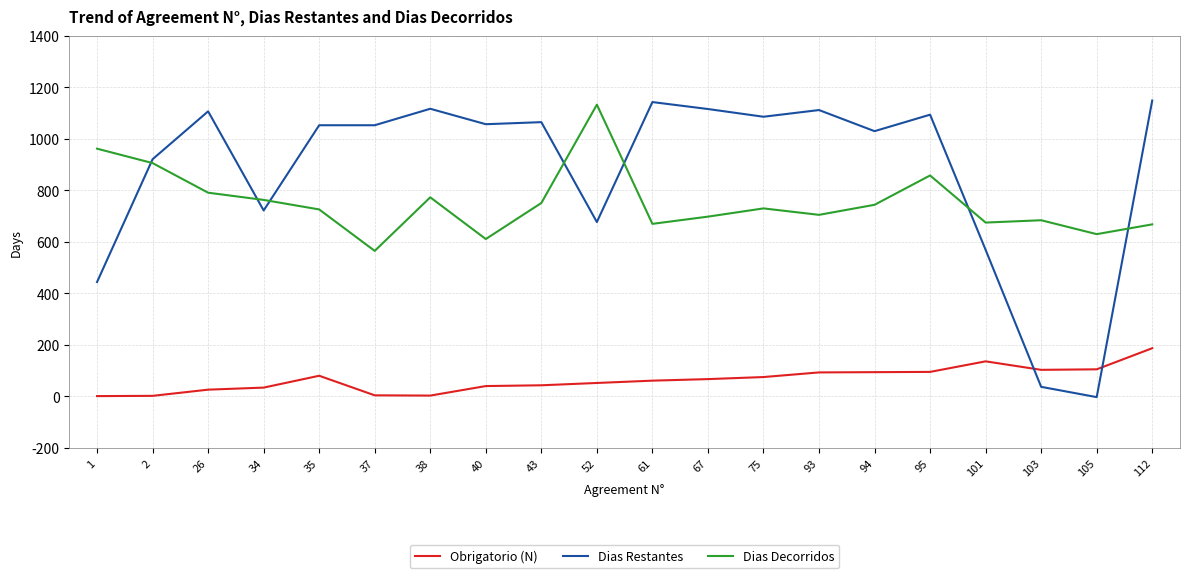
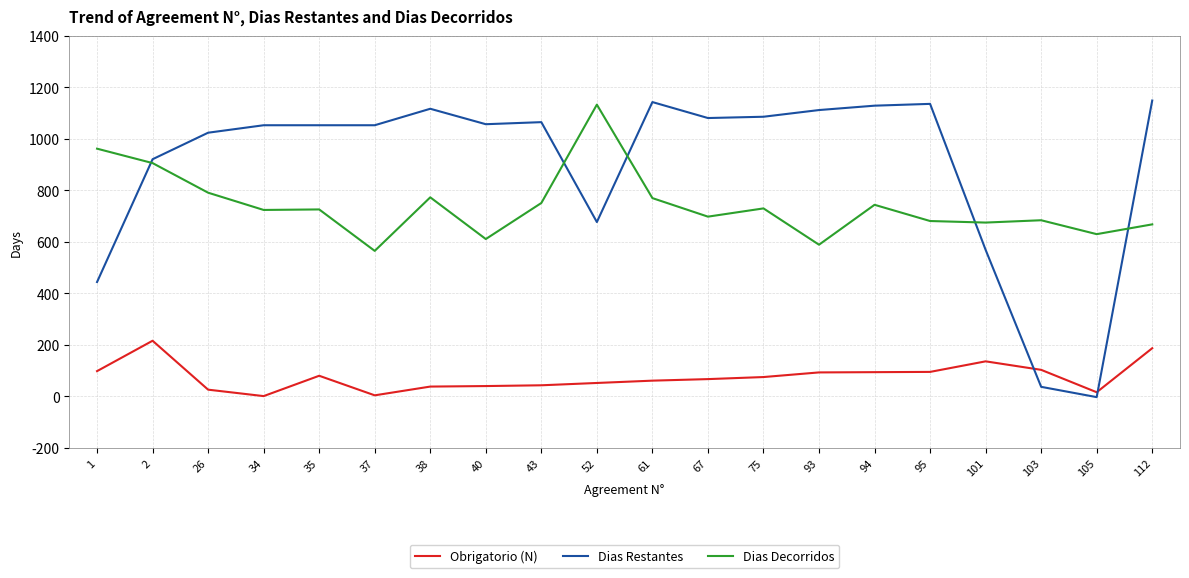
  {
    "Obrigatorio (N)": {
-     "1": 0,
-     "2": 0,
+     "1": 100,
+     "2": 220,
      "26": 30,
-     "34": 30,
+     "34": 0,
      "35": 80,
      "37": 0,
-     "38": 0,
+     "38": 40,
      "40": 40,
      "43": 40,
      "52": 50,
      "61": 60,
      "67": 70,
      "75": 80,
      "93": 90,
      "94": 90,
      "95": 100,
      "101": 140,
      "103": 100,
-     "105": 110,
+     "105": 20,
      "112": 190
    },
    "Dias Restantes": {
      "1": 440,
      "2": 920,
-     "26": 1110,
-     "34": 720,
+     "26": 1020,
+     "34": 1050,
      "35": 1050,
      "37": 1050,
      "38": 1120,
      "40": 1060,
      "43": 1070,
      "52": 680,
      "61": 1140,
-     "67": 1120,
+     "67": 1080,
      "75": 1090,
      "93": 1110,
-     "94": 1030,
-     "95": 1090,
+     "94": 1130,
+     "95": 1140,
      "101": 570,
      "103": 40,
      "105": 0,
      "112": 1150
    },
    "Dias Decorridos": {
      "1": 960,
      "2": 910,
      "26": 790,
-     "34": 760,
+     "34": 720,
      "35": 730,
      "37": 570,
      "38": 770,
      "40": 610,
      "43": 750,
      "52": 1130,
-     "61": 670,
+     "61": 770,
      "67": 700,
      "75": 730,
-     "93": 710,
+     "93": 590,
      "94": 740,
-     "95": 860,
+     "95": 680,
      "101": 680,
      "103": 680,
      "105": 630,
      "112": 670
    }
  }
